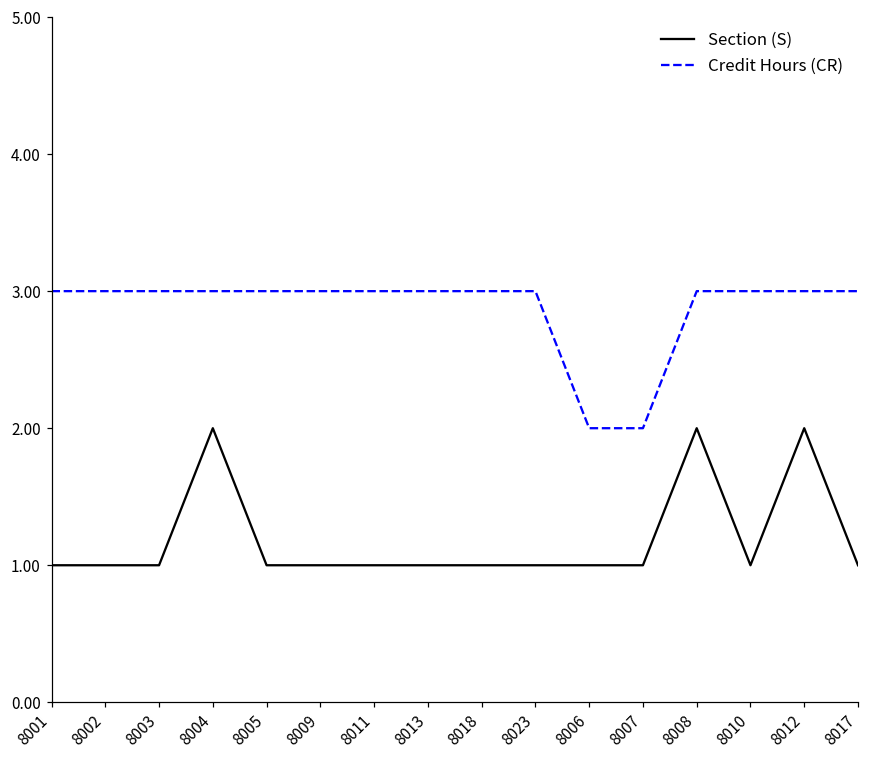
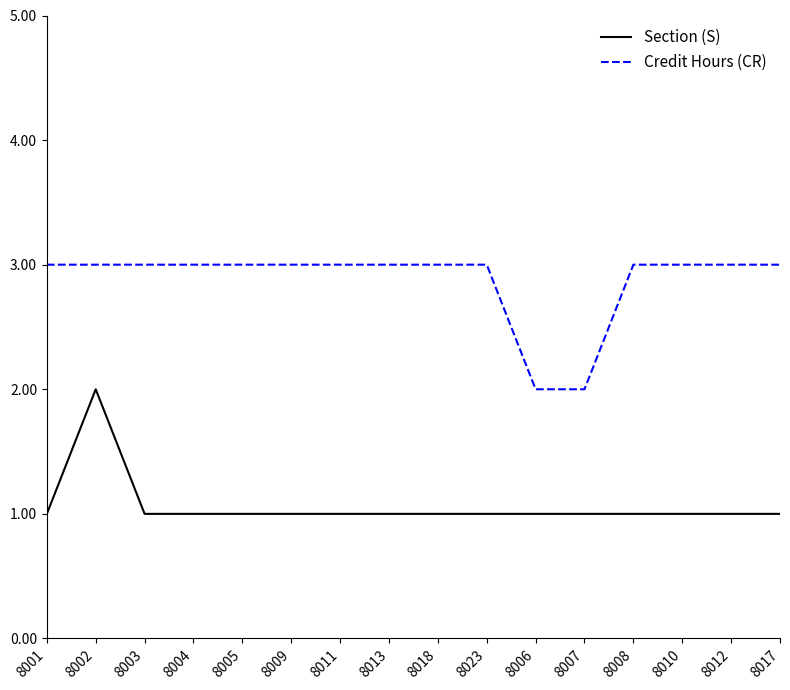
  {
    "Section (S)": {
      "8001": 1,
-     "8002": 1,
+     "8002": 2,
      "8003": 1,
-     "8004": 2,
+     "8004": 1,
      "8005": 1,
      "8009": 1,
      "8011": 1,
      "8013": 1,
      "8018": 1,
      "8023": 1,
      "8006": 1,
      "8007": 1,
-     "8008": 2,
+     "8008": 1,
      "8010": 1,
-     "8012": 2,
+     "8012": 1,
      "8017": 1
    },
    "Credit Hours (CR)": {
      "8001": 3,
      "8002": 3,
      "8003": 3,
      "8004": 3,
      "8005": 3,
      "8009": 3,
      "8011": 3,
      "8013": 3,
      "8018": 3,
      "8023": 3,
      "8006": 2,
      "8007": 2,
      "8008": 3,
      "8010": 3,
      "8012": 3,
      "8017": 3
    }
  }
